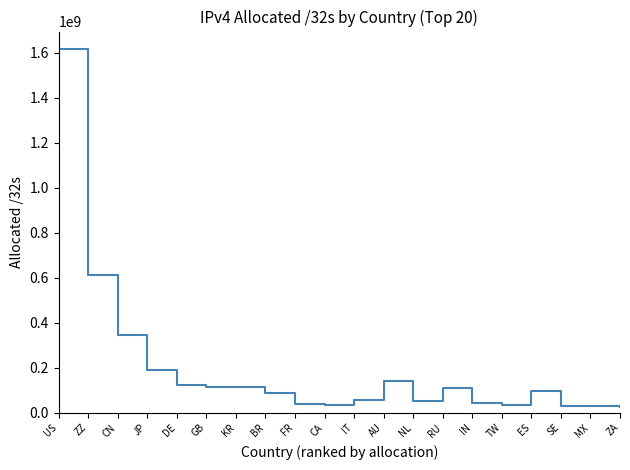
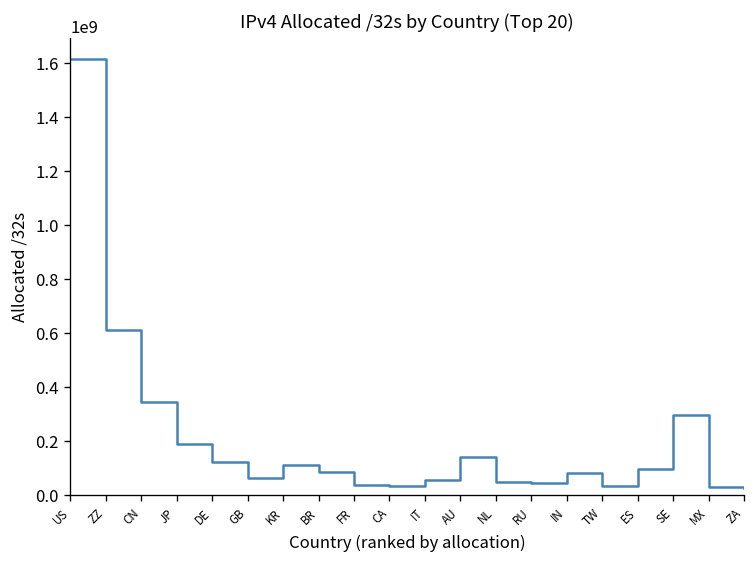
  {
    "US": 1620000000,
    "ZZ": 610000000,
    "CN": 340000000,
    "JP": 190000000,
    "DE": 120000000,
-   "GB": 110000000,
+   "GB": 60000000,
    "KR": 110000000,
    "BR": 90000000,
    "FR": 40000000,
    "CA": 30000000,
    "IT": 50000000,
    "AU": 140000000,
    "NL": 50000000,
-   "RU": 110000000,
-   "IN": 40000000,
+   "RU": 50000000,
+   "IN": 80000000,
    "TW": 40000000,
    "ES": 100000000,
-   "SE": 30000000,
+   "SE": 300000000,
    "MX": 30000000,
    "ZA": 30000000
  }
